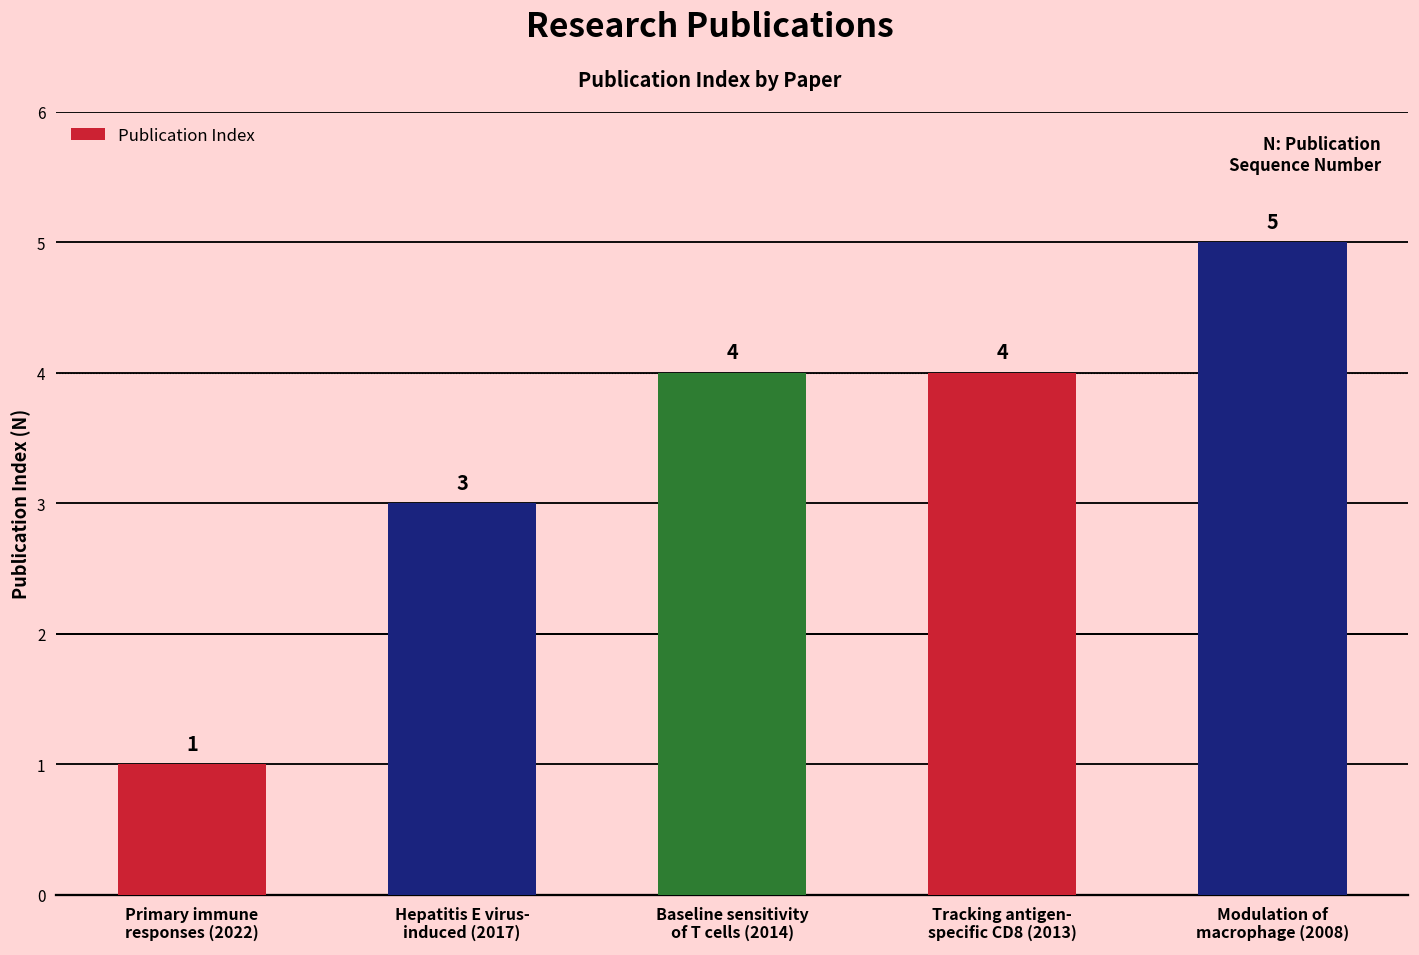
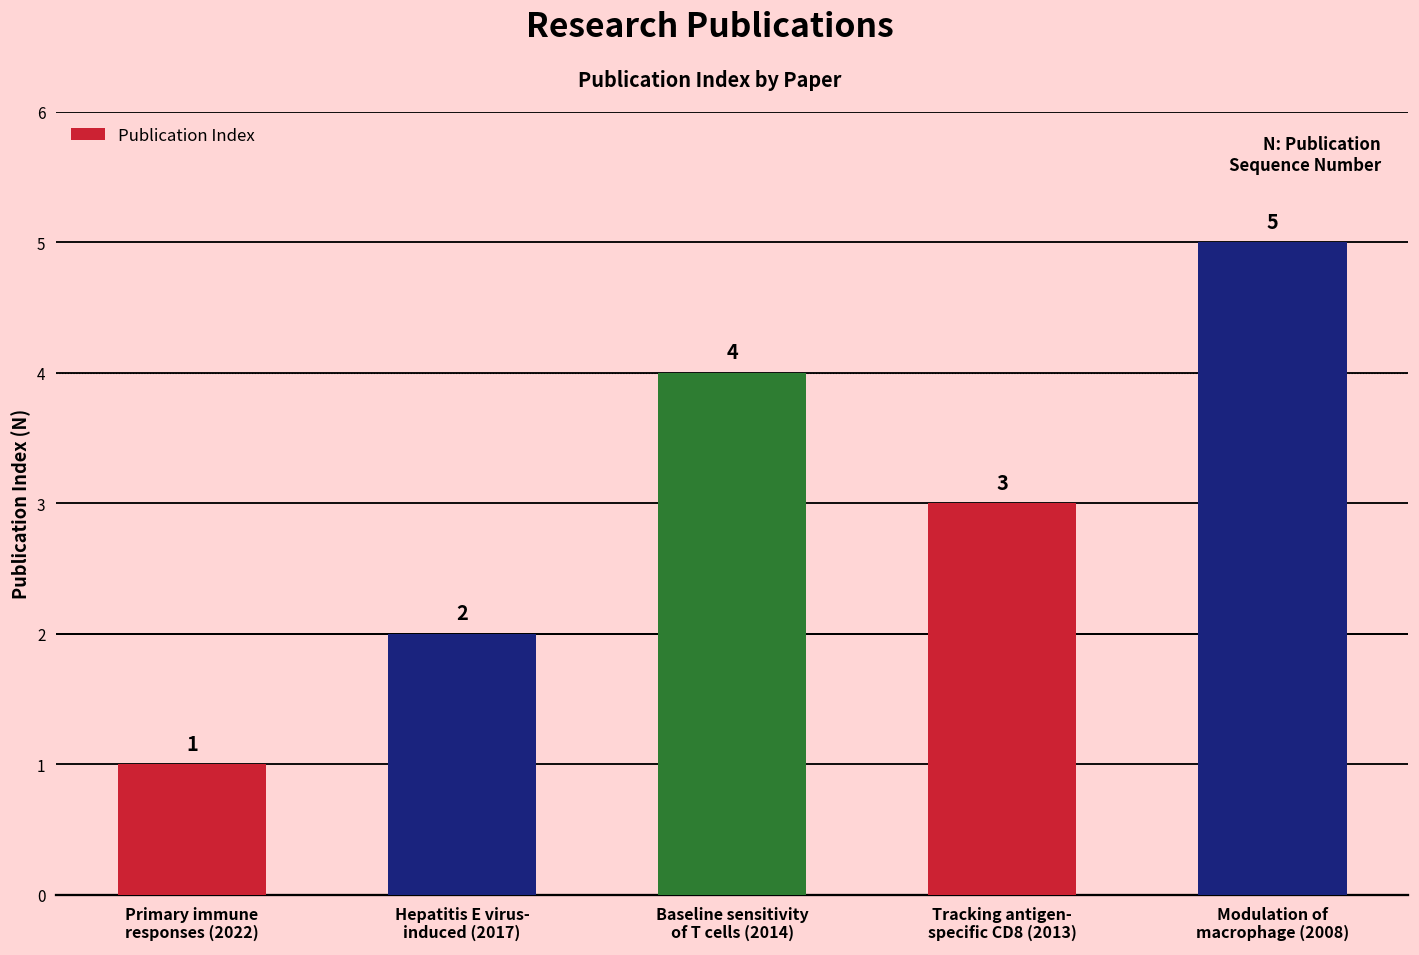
  {
    "Primary immune responses (2022)": 1,
-   "Hepatitis E virus- induced (2017)": 3,
+   "Hepatitis E virus- induced (2017)": 2,
    "Baseline sensitivity of T cells (2014)": 4,
-   "Tracking antigen- specific CD8 (2013)": 4,
+   "Tracking antigen- specific CD8 (2013)": 3,
    "Modulation of macrophage (2008)": 5
  }
